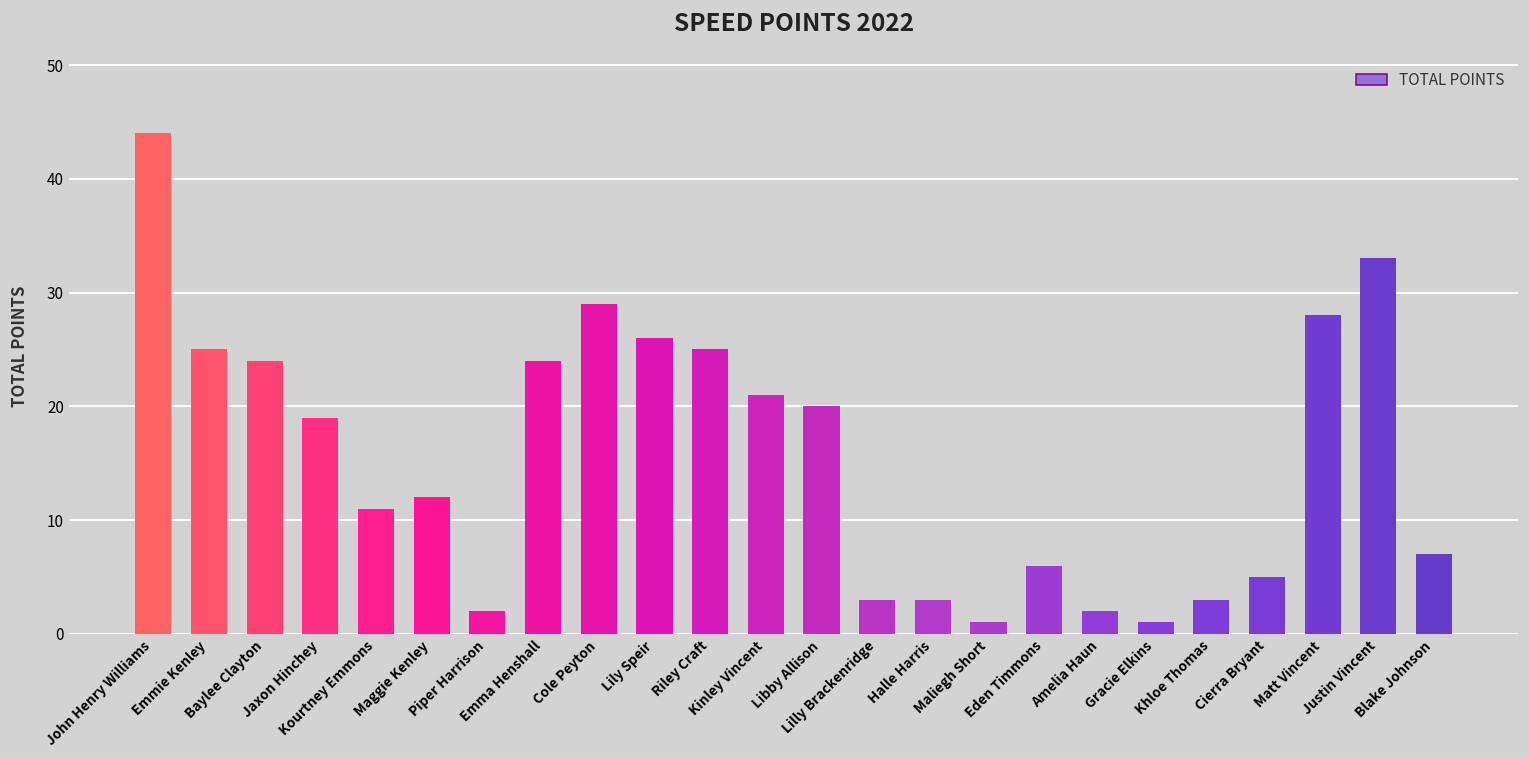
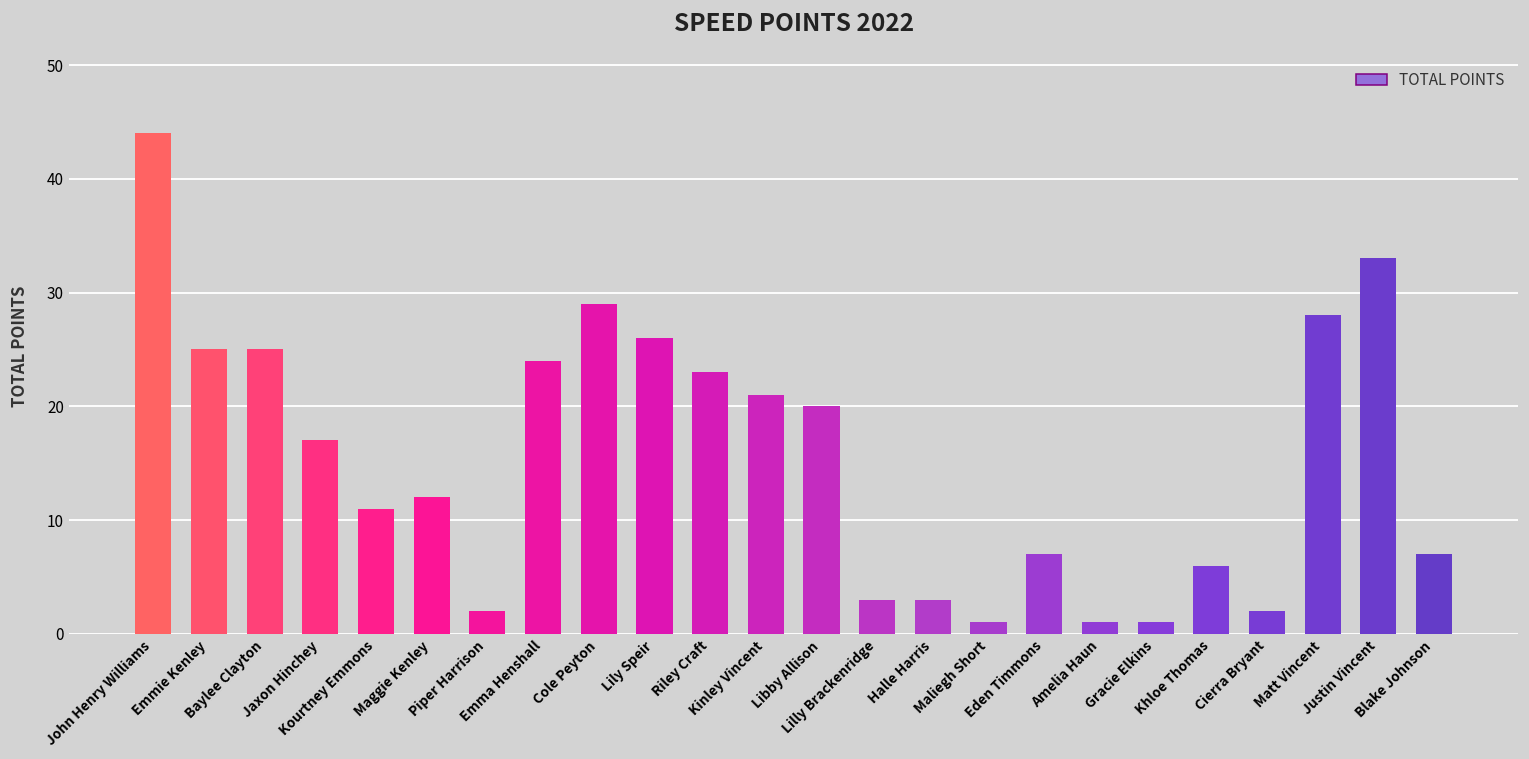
  {
    "John Henry Williams": 44,
    "Emmie Kenley": 25,
-   "Baylee Clayton": 24,
-   "Jaxon Hinchey": 19,
+   "Baylee Clayton": 25,
+   "Jaxon Hinchey": 17,
    "Kourtney Emmons": 11,
    "Maggie Kenley": 12,
    "Piper Harrison": 2,
    "Emma Henshall": 24,
    "Cole Peyton": 29,
    "Lily Speir": 26,
-   "Riley Craft": 25,
+   "Riley Craft": 23,
    "Kinley Vincent": 21,
    "Libby Allison": 20,
    "Lilly Brackenridge": 3,
    "Halle Harris": 3,
    "Maliegh Short": 1,
-   "Eden Timmons": 6,
-   "Amelia Haun": 2,
+   "Eden Timmons": 7,
+   "Amelia Haun": 1,
    "Gracie Elkins": 1,
-   "Khloe Thomas": 3,
-   "Cierra Bryant": 5,
+   "Khloe Thomas": 6,
+   "Cierra Bryant": 2,
    "Matt Vincent": 28,
    "Justin Vincent": 33,
    "Blake Johnson": 7
  }
